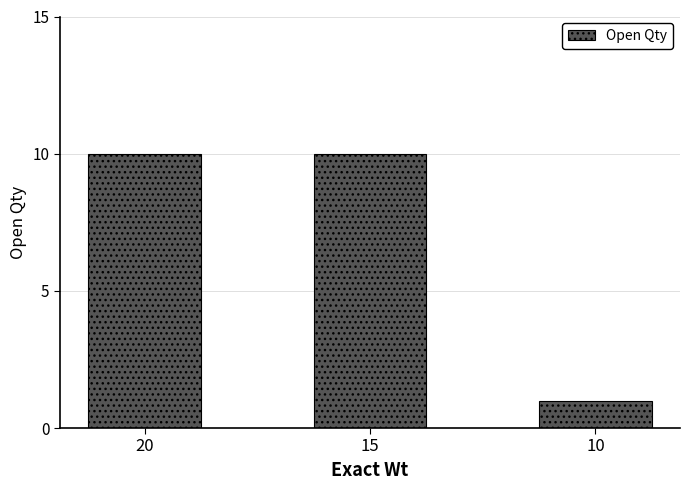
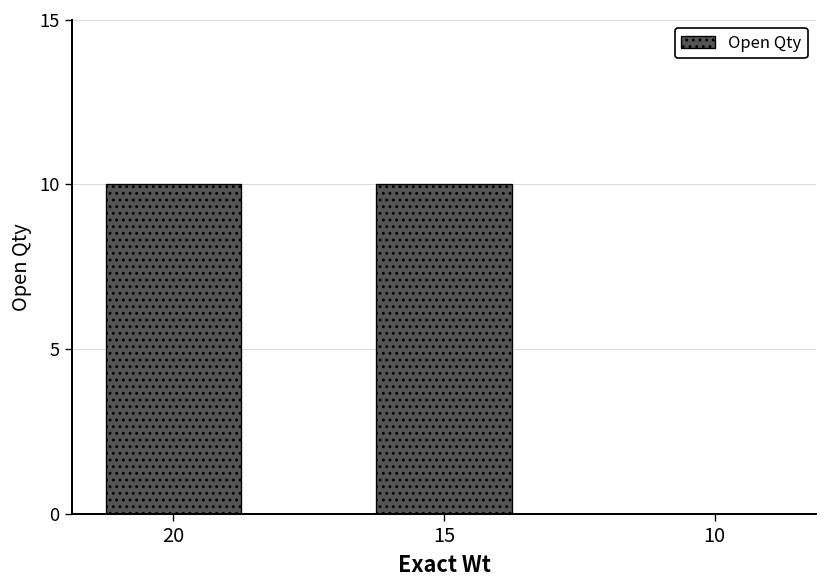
  {
    "20": 10,
    "15": 10,
-   "10": 1
+   "10": 0
  }
